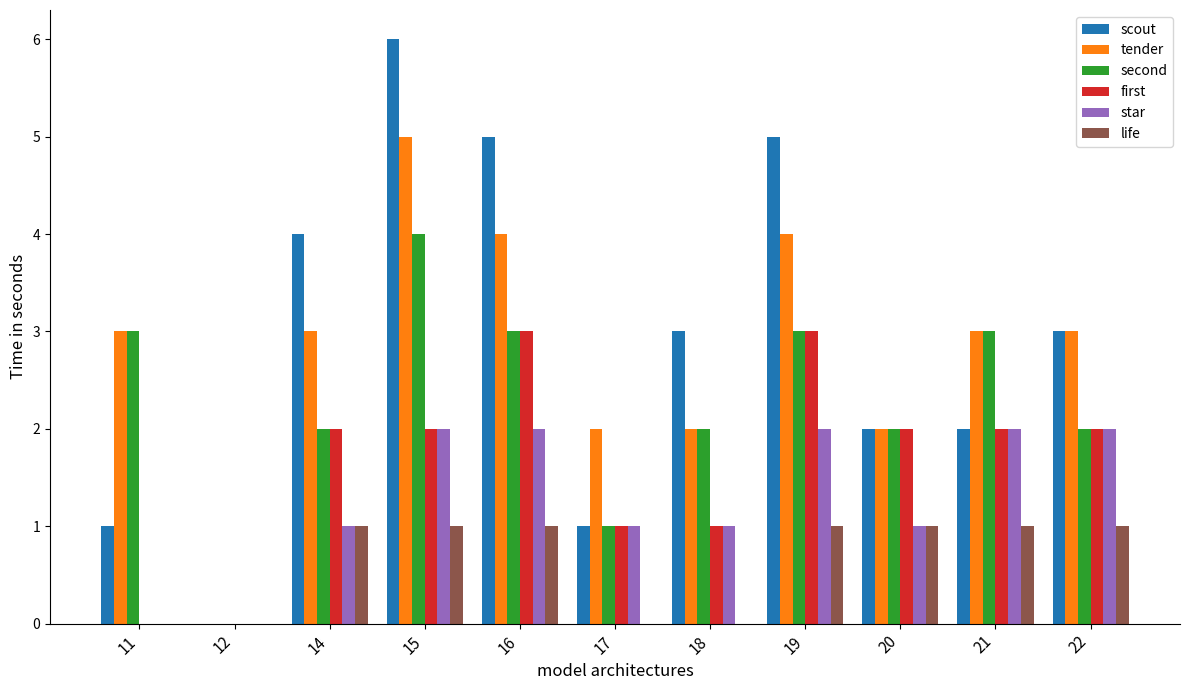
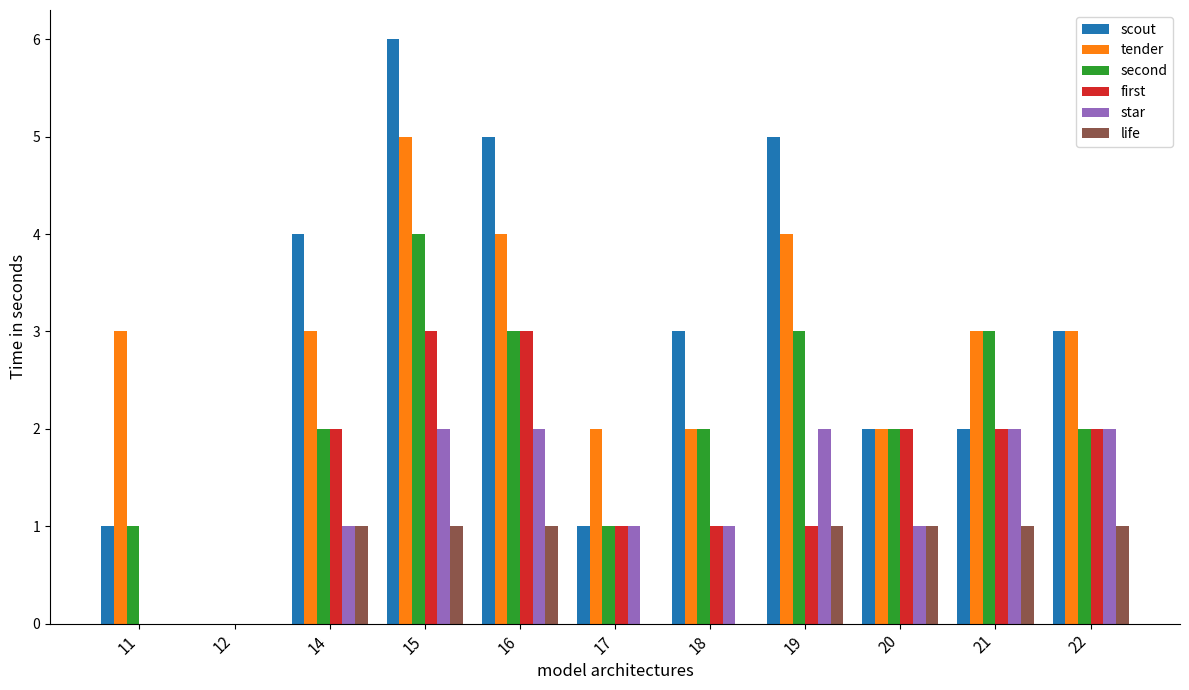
  {
    "scout": {
      "11": 1,
      "12": 0,
      "14": 4,
      "15": 6,
      "16": 5,
      "17": 1,
      "18": 3,
      "19": 5,
      "20": 2,
      "21": 2,
      "22": 3
    },
    "tender": {
      "11": 3,
      "12": 0,
      "14": 3,
      "15": 5,
      "16": 4,
      "17": 2,
      "18": 2,
      "19": 4,
      "20": 2,
      "21": 3,
      "22": 3
    },
    "second": {
-     "11": 3,
+     "11": 1,
      "12": 0,
      "14": 2,
      "15": 4,
      "16": 3,
      "17": 1,
      "18": 2,
      "19": 3,
      "20": 2,
      "21": 3,
      "22": 2
    },
    "first": {
      "11": 0,
      "12": 0,
      "14": 2,
-     "15": 2,
+     "15": 3,
      "16": 3,
      "17": 1,
      "18": 1,
-     "19": 3,
+     "19": 1,
      "20": 2,
      "21": 2,
      "22": 2
    },
    "star": {
      "11": 0,
      "12": 0,
      "14": 1,
      "15": 2,
      "16": 2,
      "17": 1,
      "18": 1,
      "19": 2,
      "20": 1,
      "21": 2,
      "22": 2
    },
    "life": {
      "11": 0,
      "12": 0,
      "14": 1,
      "15": 1,
      "16": 1,
      "17": 0,
      "18": 0,
      "19": 1,
      "20": 1,
      "21": 1,
      "22": 1
    }
  }
